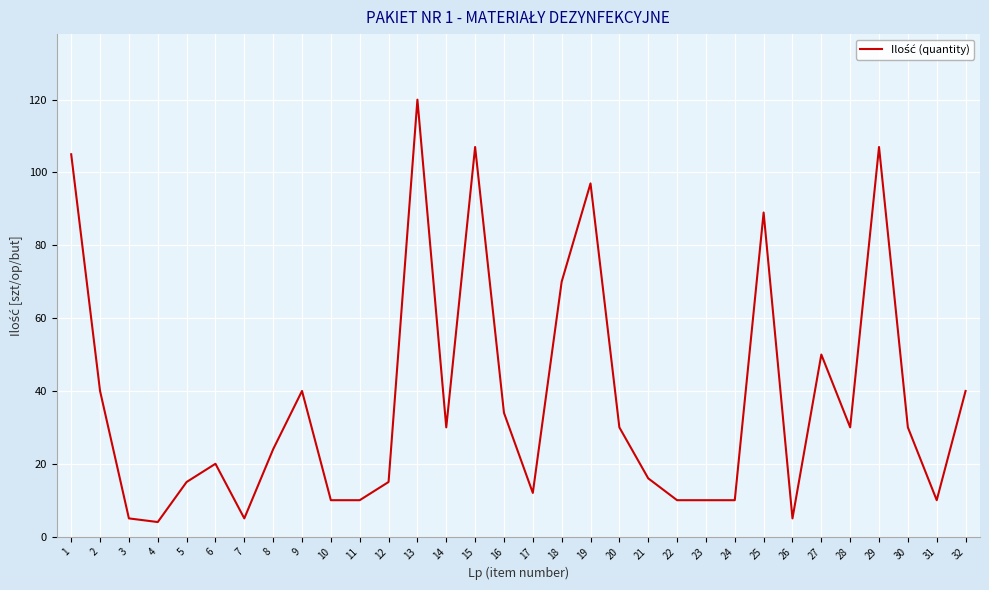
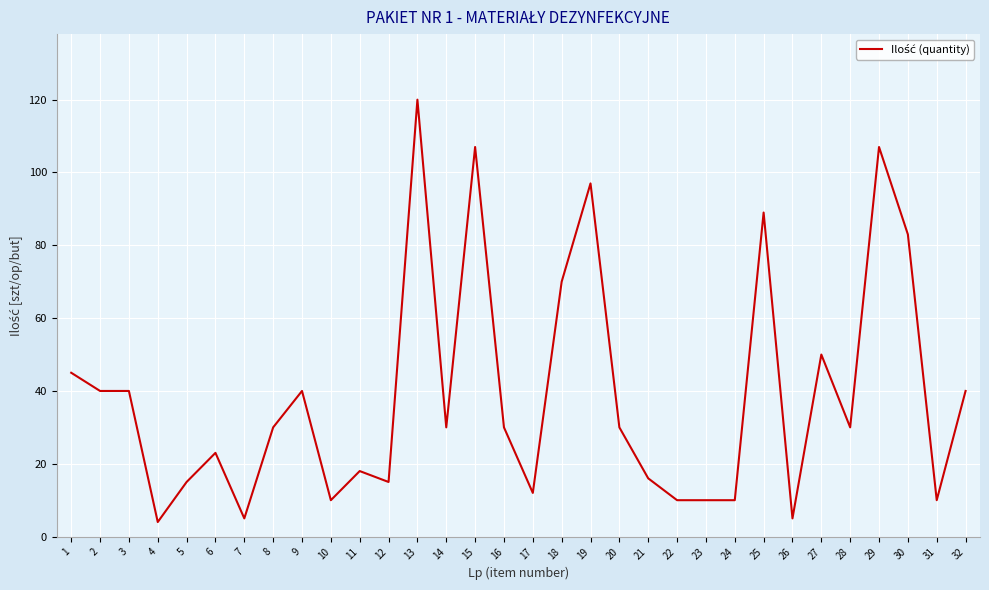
  {
-   "1": 105,
+   "1": 45,
    "2": 40,
-   "3": 5,
+   "3": 40,
    "4": 4,
    "5": 15,
-   "6": 20,
+   "6": 23,
    "7": 5,
-   "8": 24,
+   "8": 30,
    "9": 40,
    "10": 10,
-   "11": 10,
+   "11": 18,
    "12": 15,
    "13": 120,
    "14": 30,
    "15": 107,
-   "16": 34,
+   "16": 30,
    "17": 12,
    "18": 70,
    "19": 97,
    "20": 30,
    "21": 16,
    "22": 10,
    "23": 10,
    "24": 10,
    "25": 89,
    "26": 5,
    "27": 50,
    "28": 30,
    "29": 107,
-   "30": 30,
+   "30": 83,
    "31": 10,
    "32": 40
  }
